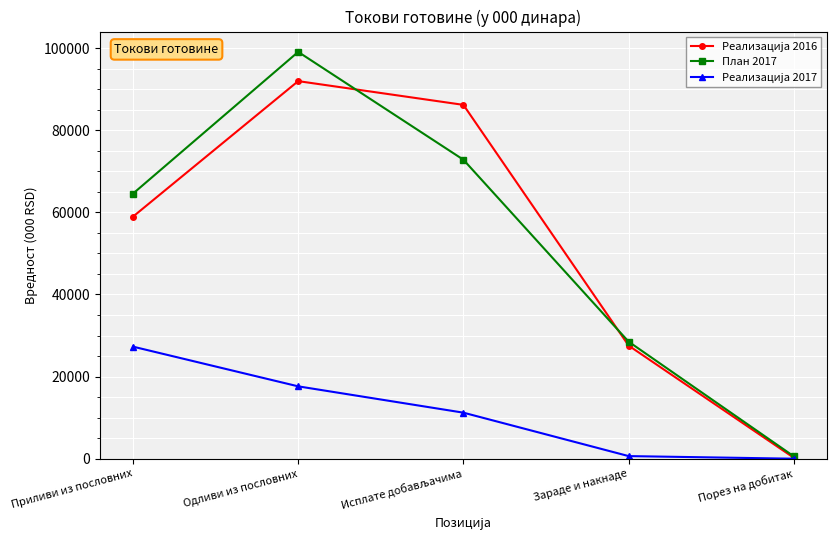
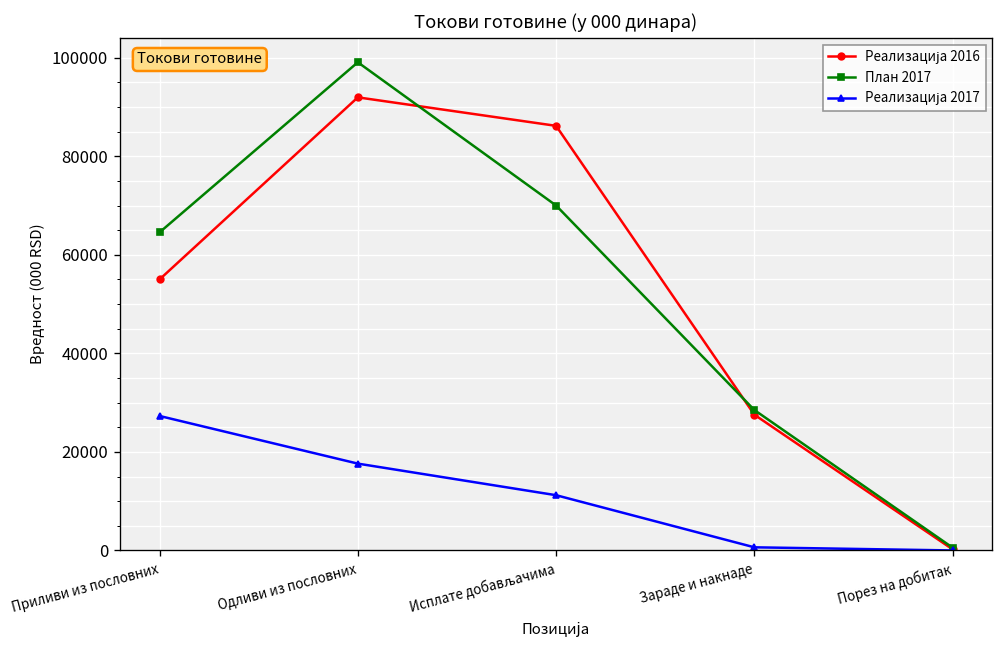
  {
    "Реализација 2016": {
-     "Приливи из пословних": 59000,
+     "Приливи из пословних": 55000,
      "Одливи из пословних": 92000,
      "Исплате добављачима": 86000,
      "Зараде и накнаде": 28000
    },
    "План 2017": {
      "Приливи из пословних": 65000,
      "Одливи из пословних": 99000,
-     "Исплате добављачима": 73000,
+     "Исплате добављачима": 70000,
      "Зараде и накнаде": 29000
    },
    "Реализација 2017": {
      "Приливи из пословних": 27000,
      "Одливи из пословних": 18000,
      "Исплате добављачима": 11000,
      "Зараде и накнаде": 1000
    }
  }
